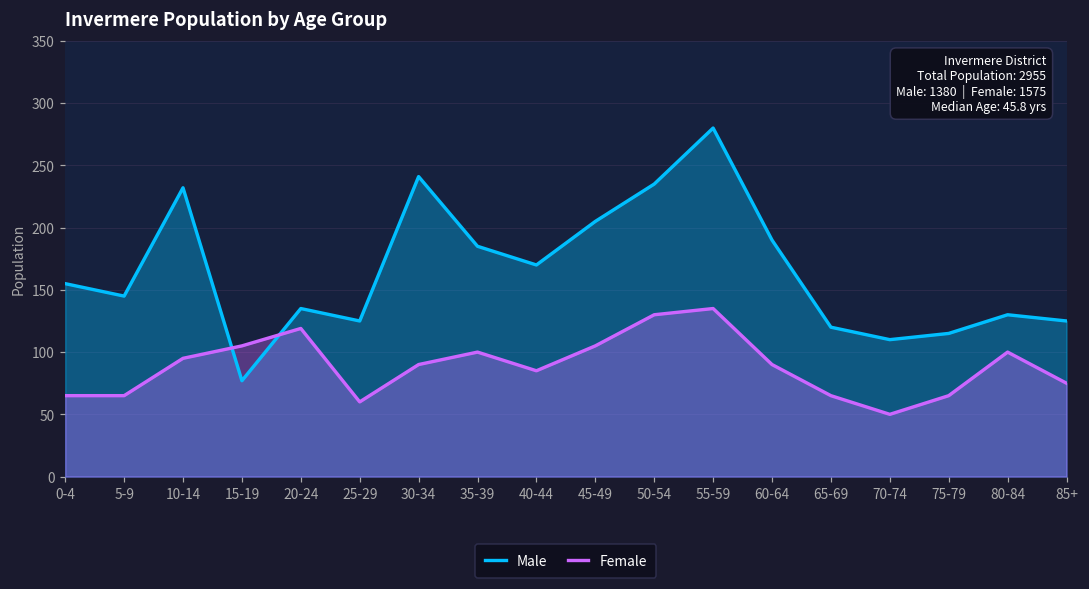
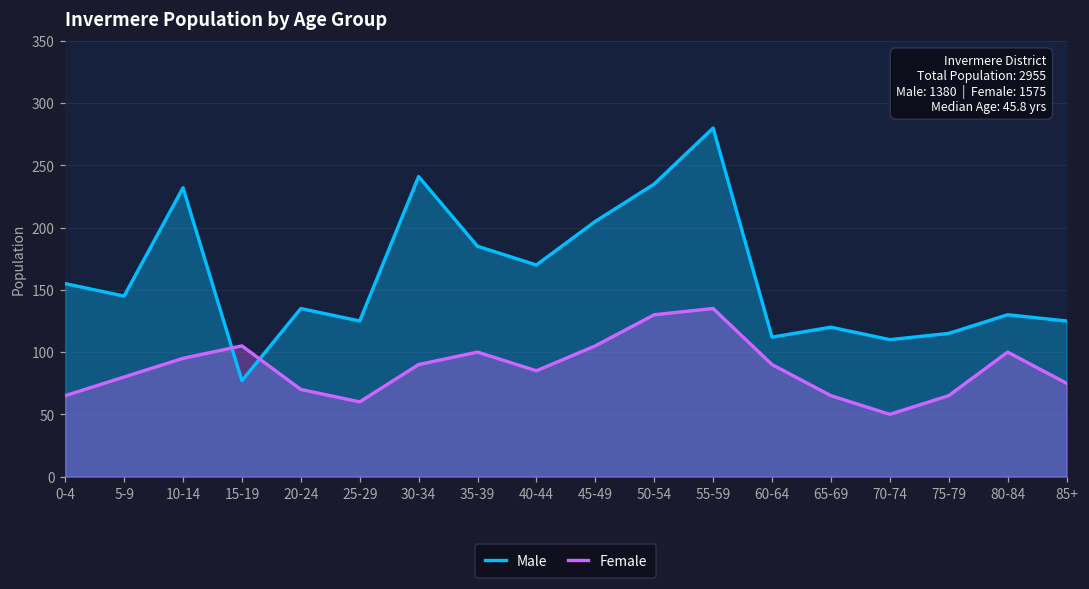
  {
    "Male": {
      "0-4": 155,
      "5-9": 145,
      "10-14": 232,
      "15-19": 77,
      "20-24": 135,
      "25-29": 125,
      "30-34": 241,
      "35-39": 185,
      "40-44": 170,
      "45-49": 205,
      "50-54": 235,
      "55-59": 280,
-     "60-64": 190,
+     "60-64": 112,
      "65-69": 120,
      "70-74": 110,
      "75-79": 115,
      "80-84": 130,
      "85+": 125
    },
    "Female": {
      "0-4": 65,
-     "5-9": 65,
+     "5-9": 80,
      "10-14": 95,
      "15-19": 105,
-     "20-24": 119,
+     "20-24": 70,
      "25-29": 60,
      "30-34": 90,
      "35-39": 100,
      "40-44": 85,
      "45-49": 105,
      "50-54": 130,
      "55-59": 135,
      "60-64": 90,
      "65-69": 65,
      "70-74": 50,
      "75-79": 65,
      "80-84": 100,
      "85+": 75
    }
  }
